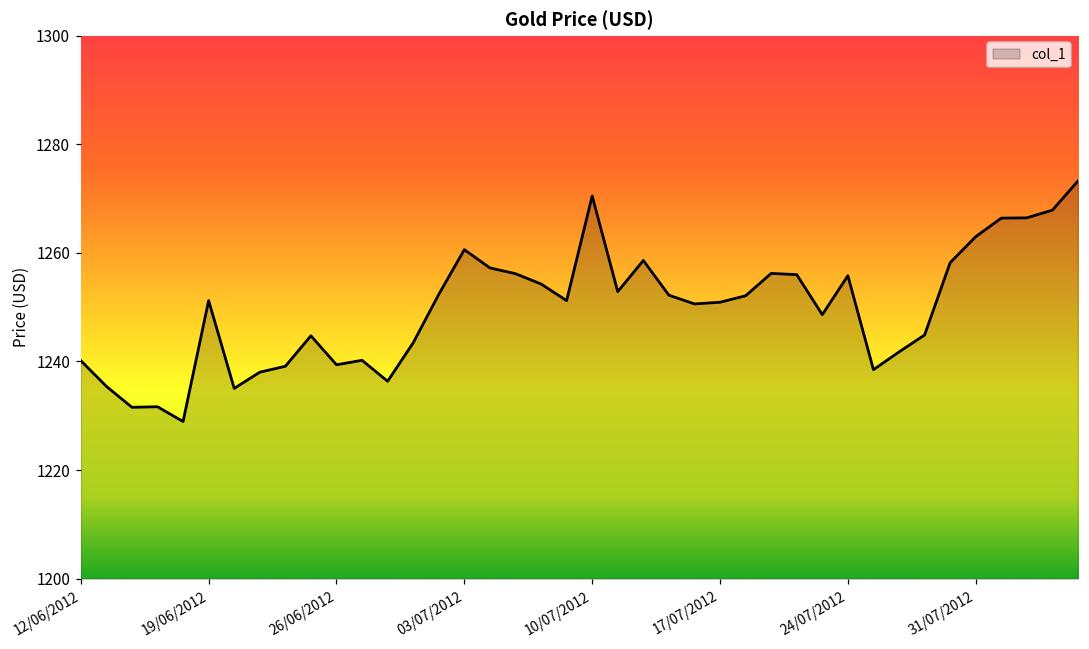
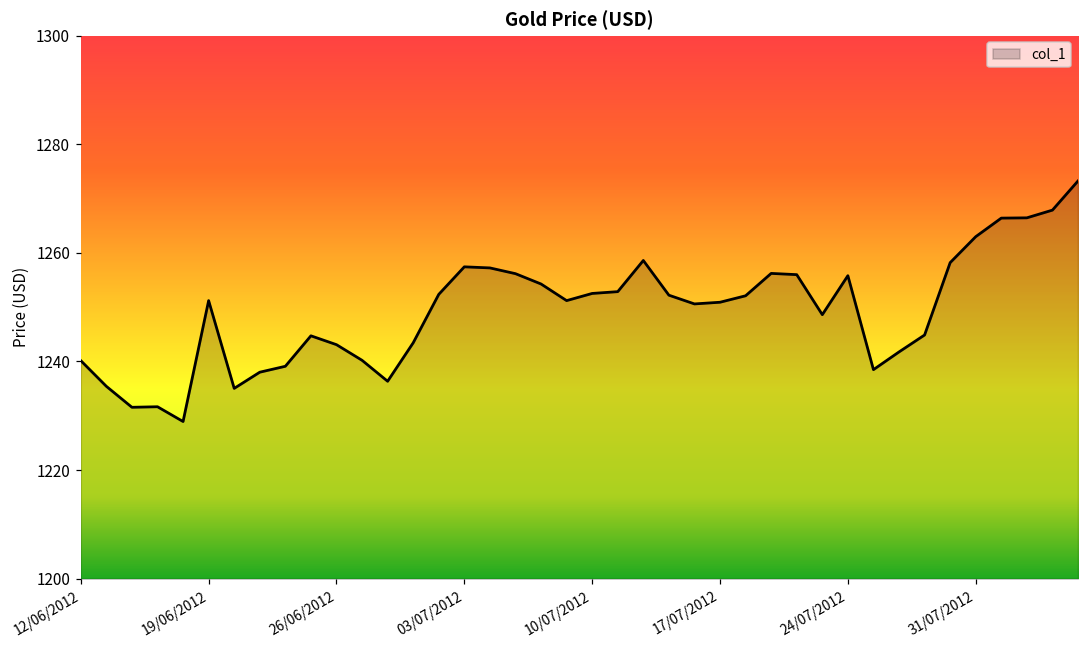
  {
    "12/06/2012": 1240,
    "19/06/2012": 1251,
-   "26/06/2012": 1239,
-   "03/07/2012": 1261,
-   "10/07/2012": 1270,
+   "26/06/2012": 1243,
+   "03/07/2012": 1257,
+   "10/07/2012": 1253,
    "17/07/2012": 1251,
    "24/07/2012": 1256,
    "31/07/2012": 1263
  }
